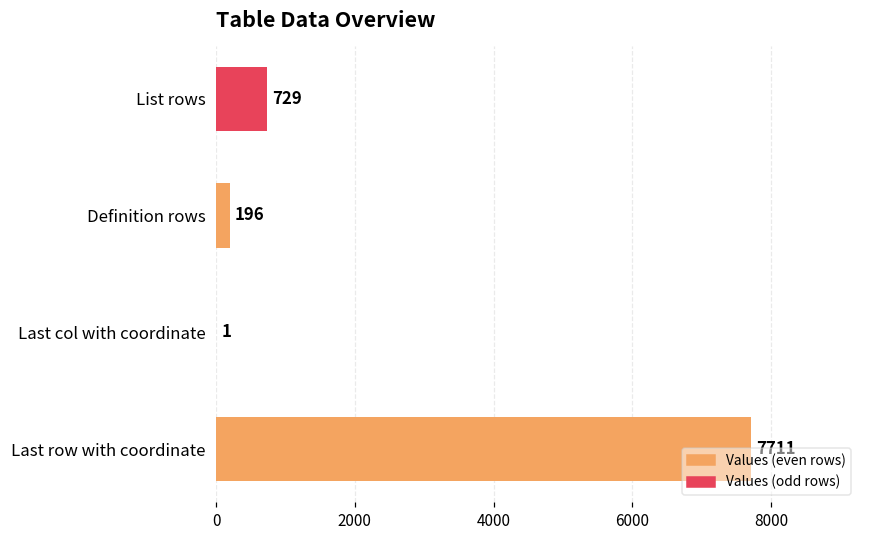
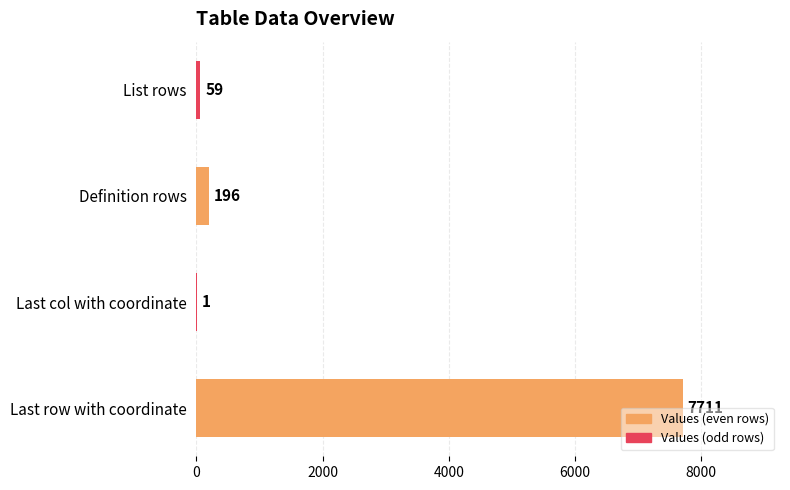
  {
-   "List rows": 729,
+   "List rows": 59,
    "Definition rows": 196,
    "Last col with coordinate": 1
  }
